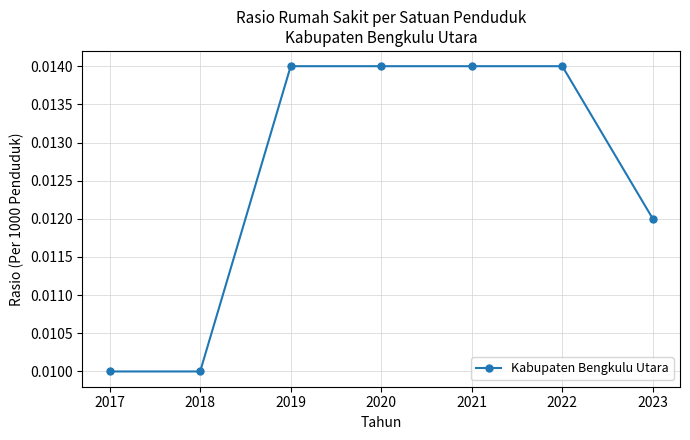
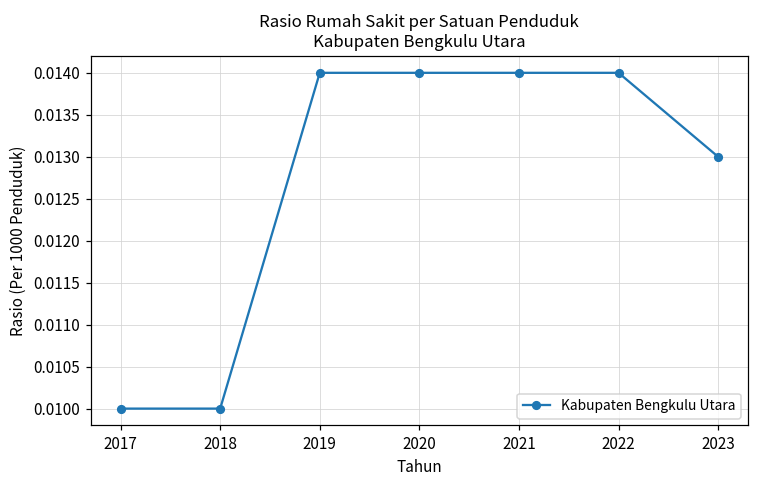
  {
    "2017": 0.010,
    "2018": 0.010,
    "2019": 0.014,
    "2020": 0.014,
    "2021": 0.014,
    "2022": 0.014,
-   "2023": 0.012
+   "2023": 0.013
  }
